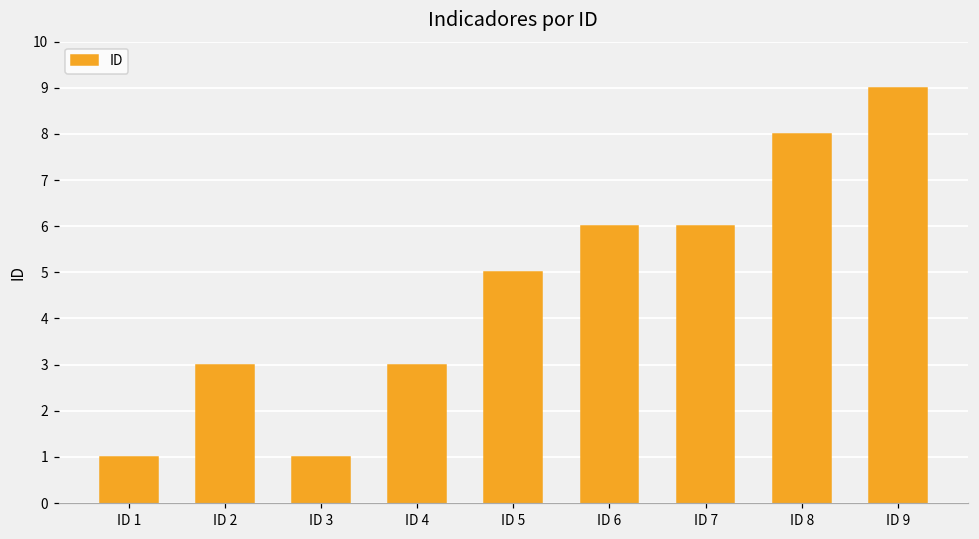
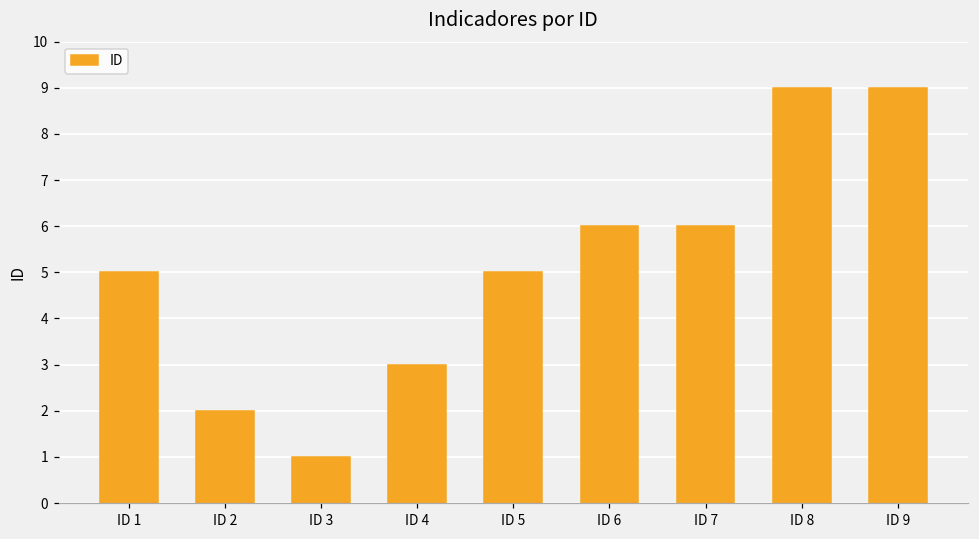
  {
-   "ID 1": 1,
-   "ID 2": 3,
+   "ID 1": 5,
+   "ID 2": 2,
    "ID 3": 1,
    "ID 4": 3,
    "ID 5": 5,
    "ID 6": 6,
    "ID 7": 6,
-   "ID 8": 8,
+   "ID 8": 9,
    "ID 9": 9
  }
